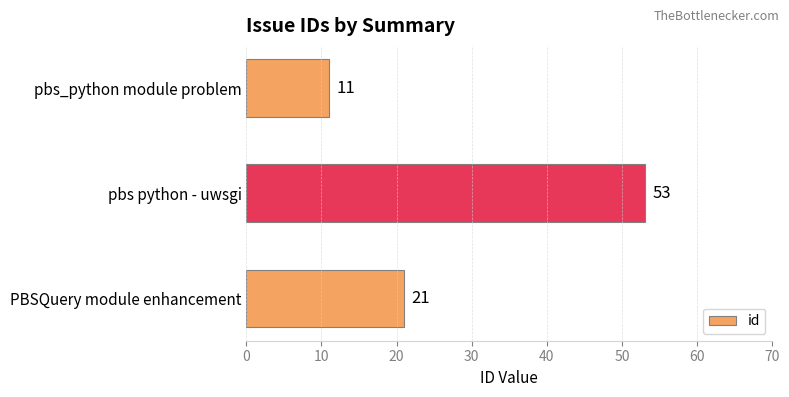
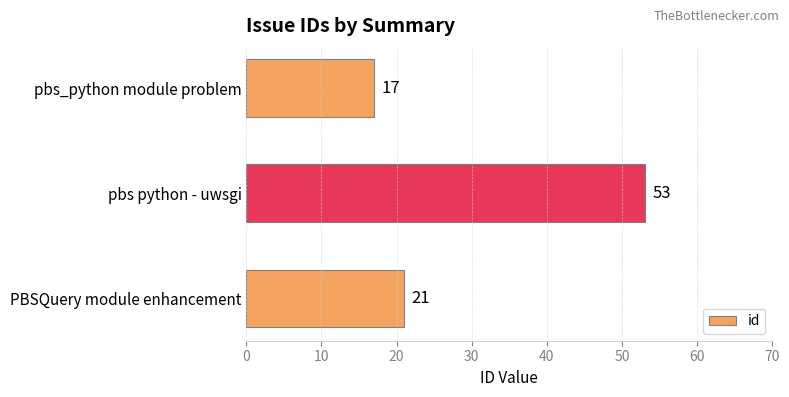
  {
-   "pbs_python module problem": 11,
+   "pbs_python module problem": 17,
    "pbs python - uwsgi": 53,
    "PBSQuery module enhancement": 21
  }
